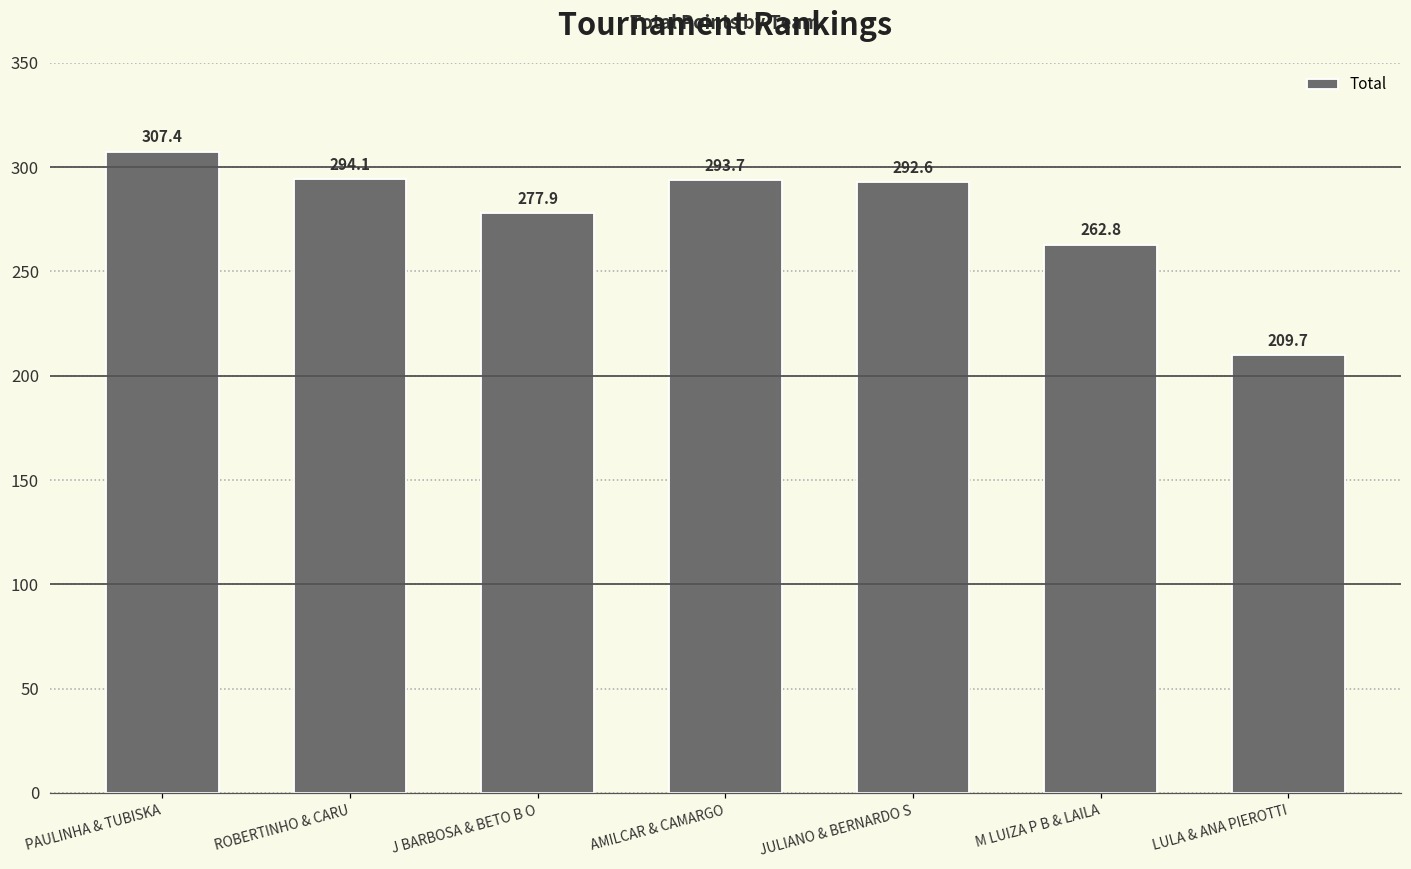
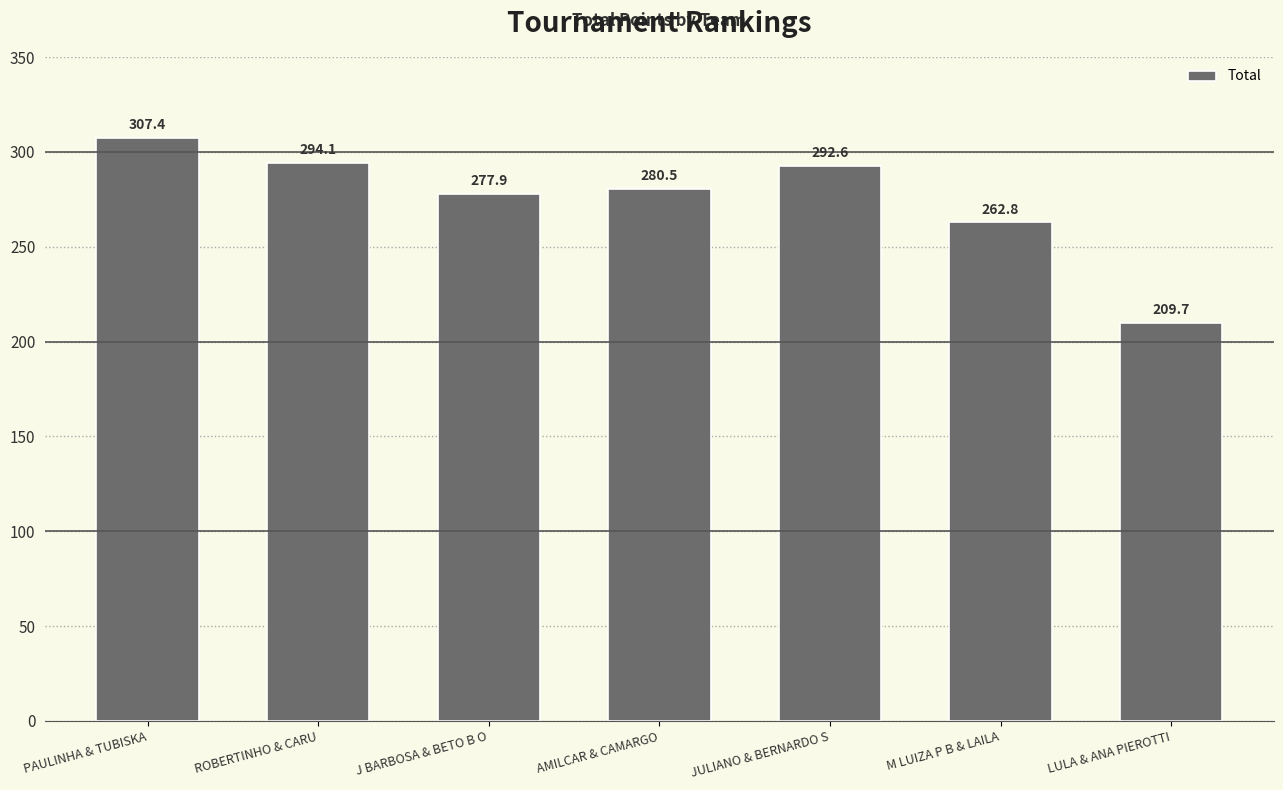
  {
    "PAULINHA & TUBISKA": 307.4,
    "ROBERTINHO & CARU": 294.1,
    "J BARBOSA & BETO B O": 277.9,
-   "AMILCAR & CAMARGO": 293.7,
+   "AMILCAR & CAMARGO": 280.5,
    "JULIANO & BERNARDO S": 292.6,
    "M LUIZA P B & LAILA": 262.8,
    "LULA & ANA PIEROTTI": 209.7
  }
